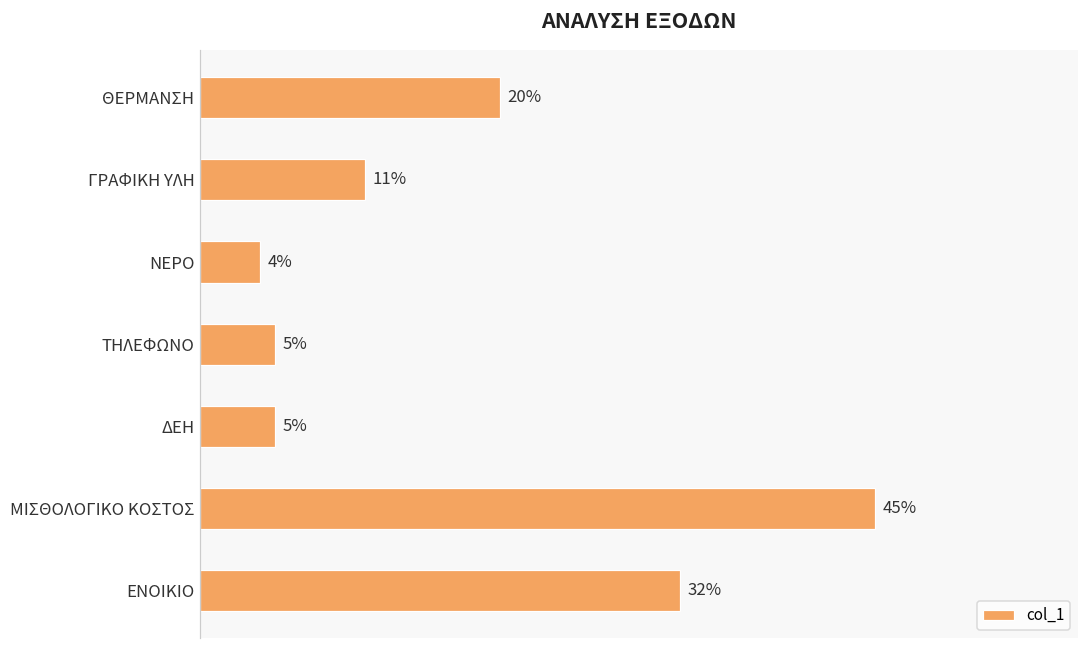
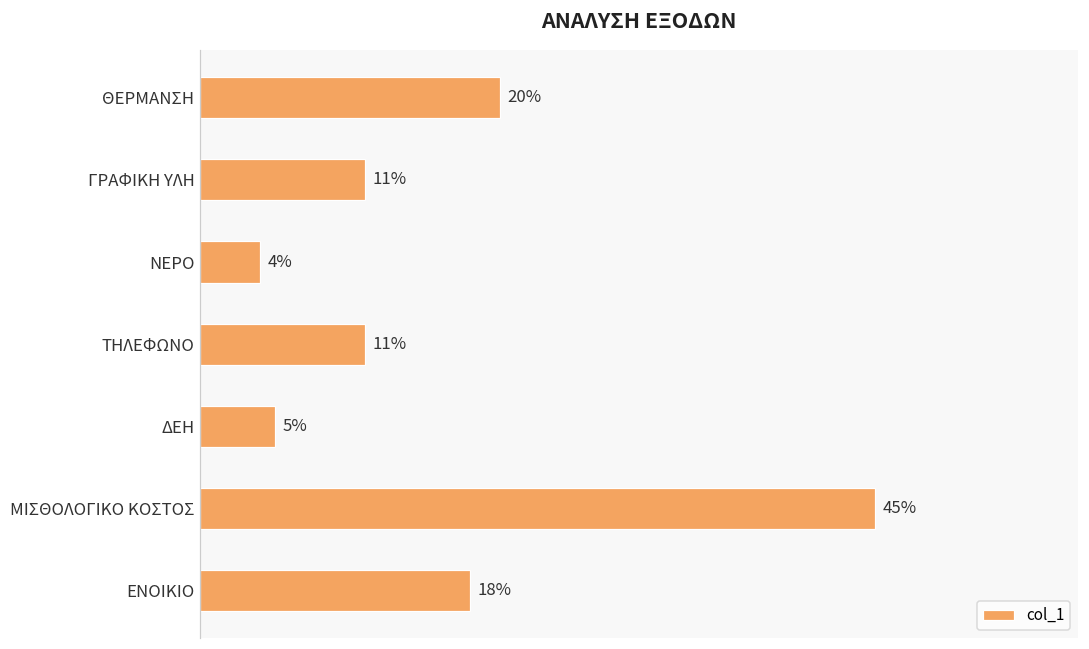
  {
    "ΘΕΡΜΑΝΣΗ": "20%",
    "ΓΡΑΦΙΚΗ ΥΛΗ": "11%",
    "ΝΕΡΟ": "4%",
-   "ΤΗΛΕΦΩΝΟ": "5%",
+   "ΤΗΛΕΦΩΝΟ": "11%",
    "ΔΕΗ": "5%",
    "ΜΙΣΘΟΛΟΓΙΚΟ ΚΟΣΤΟΣ": "45%",
-   "ΕΝΟΙΚΙΟ": "32%"
+   "ΕΝΟΙΚΙΟ": "18%"
  }
